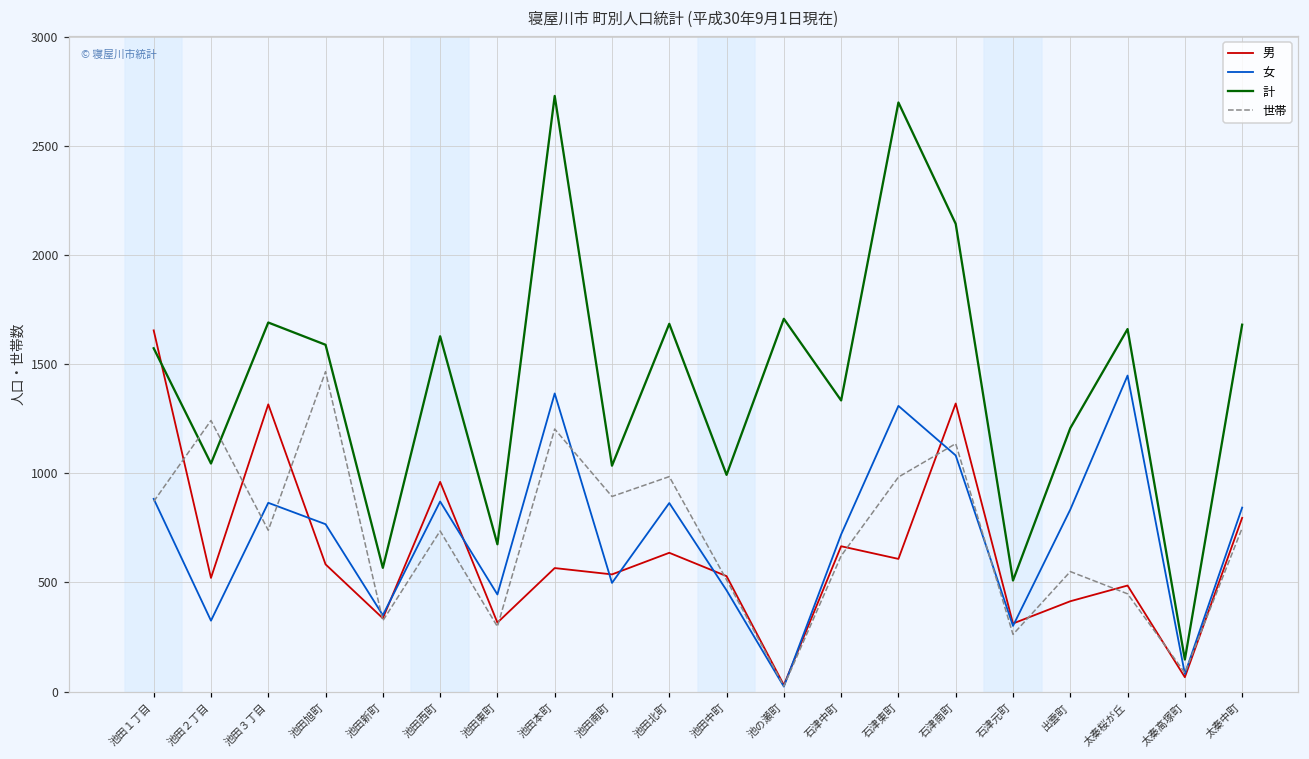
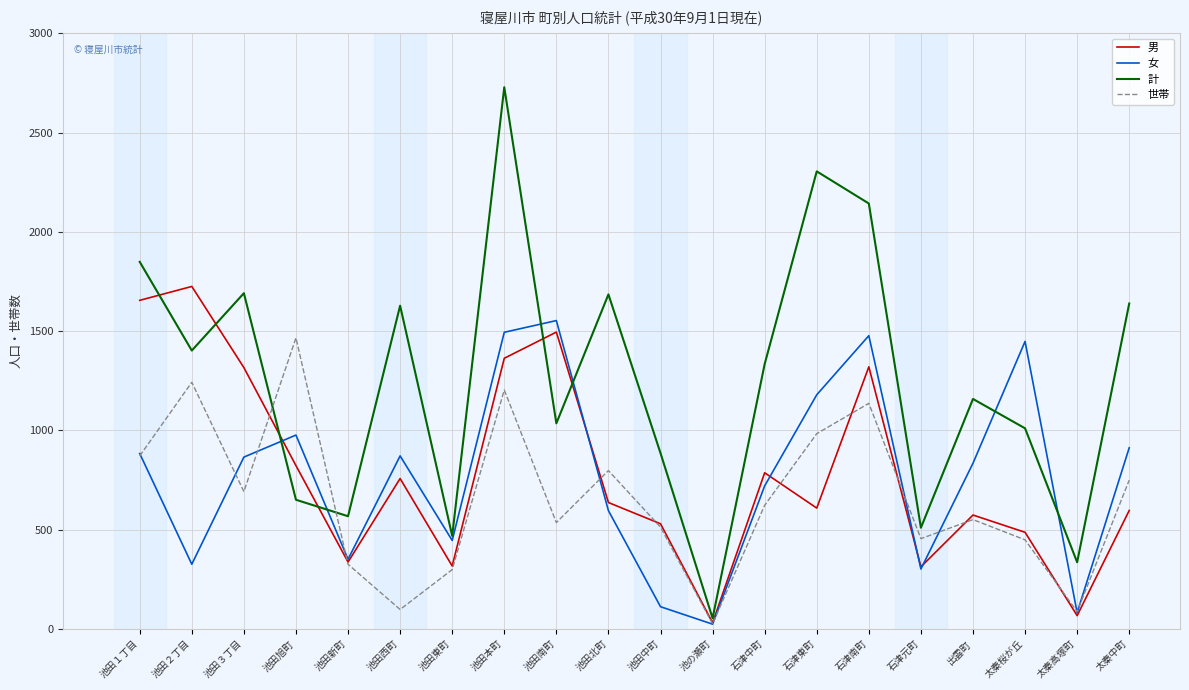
  {
    "男": {
      "池田１丁目": 1660,
-     "池田２丁目": 520,
+     "池田２丁目": 1730,
      "池田３丁目": 1320,
-     "池田旭町": 580,
-     "池田西町": 960,
+     "池田旭町": 820,
+     "池田西町": 760,
      "池田東町": 320,
-     "池田本町": 570,
-     "池田南町": 540,
+     "池田本町": 1360,
+     "池田南町": 1500,
      "池田北町": 640,
      "池田中町": 530,
-     "石津中町": 670,
+     "石津中町": 790,
      "石津東町": 610,
      "石津南町": 1320,
-     "出雲町": 410,
+     "出雲町": 570,
      "太秦桜が丘": 490,
      "太秦高塚町": 70,
-     "太秦中町": 800
+     "太秦中町": 600
    },
    "女": {
      "池田２丁目": 330,
      "池田３丁目": 870,
-     "池田旭町": 770,
+     "池田旭町": 980,
      "池田新町": 350,
      "池田西町": 870,
      "池田東町": 450,
-     "池田本町": 1370,
-     "池田南町": 500,
-     "池田北町": 860,
-     "池田中町": 460,
+     "池田本町": 1490,
+     "池田南町": 1550,
+     "池田北町": 600,
+     "池田中町": 110,
      "石津中町": 720,
-     "石津東町": 1310,
-     "石津南町": 1080,
+     "石津東町": 1180,
+     "石津南町": 1480,
      "出雲町": 830,
      "太秦桜が丘": 1450,
-     "太秦中町": 840
+     "太秦中町": 910
    },
    "計": {
-     "池田１丁目": 1570,
-     "池田２丁目": 1050,
+     "池田１丁目": 1850,
+     "池田２丁目": 1400,
      "池田３丁目": 1690,
-     "池田旭町": 1590,
+     "池田旭町": 650,
      "池田新町": 570,
      "池田西町": 1630,
-     "池田東町": 680,
+     "池田東町": 470,
      "池田本町": 2730,
      "池田南町": 1040,
      "池田北町": 1690,
-     "池田中町": 990,
-     "池の瀬町": 1710,
+     "池田中町": 890,
+     "池の瀬町": 50,
      "石津中町": 1330,
-     "石津東町": 2700,
+     "石津東町": 2310,
      "石津南町": 2140,
      "石津元町": 510,
-     "出雲町": 1210,
-     "太秦桜が丘": 1660,
-     "太秦高塚町": 150,
-     "太秦中町": 1680
+     "出雲町": 1160,
+     "太秦桜が丘": 1010,
+     "太秦高塚町": 340,
+     "太秦中町": 1640
    },
    "世帯": {
      "池田２丁目": 1240,
-     "池田３丁目": 740,
+     "池田３丁目": 690,
      "池田旭町": 1470,
-     "池田西町": 740,
+     "池田西町": 100,
      "池田東町": 300,
      "池田本町": 1200,
-     "池田南町": 890,
-     "池田北町": 990,
+     "池田南町": 540,
+     "池田北町": 800,
      "池田中町": 510,
      "石津中町": 620,
      "石津東町": 980,
      "石津南町": 1140,
-     "石津元町": 260,
+     "石津元町": 450,
      "出雲町": 550,
      "太秦桜が丘": 450,
      "太秦中町": 750
    }
  }
